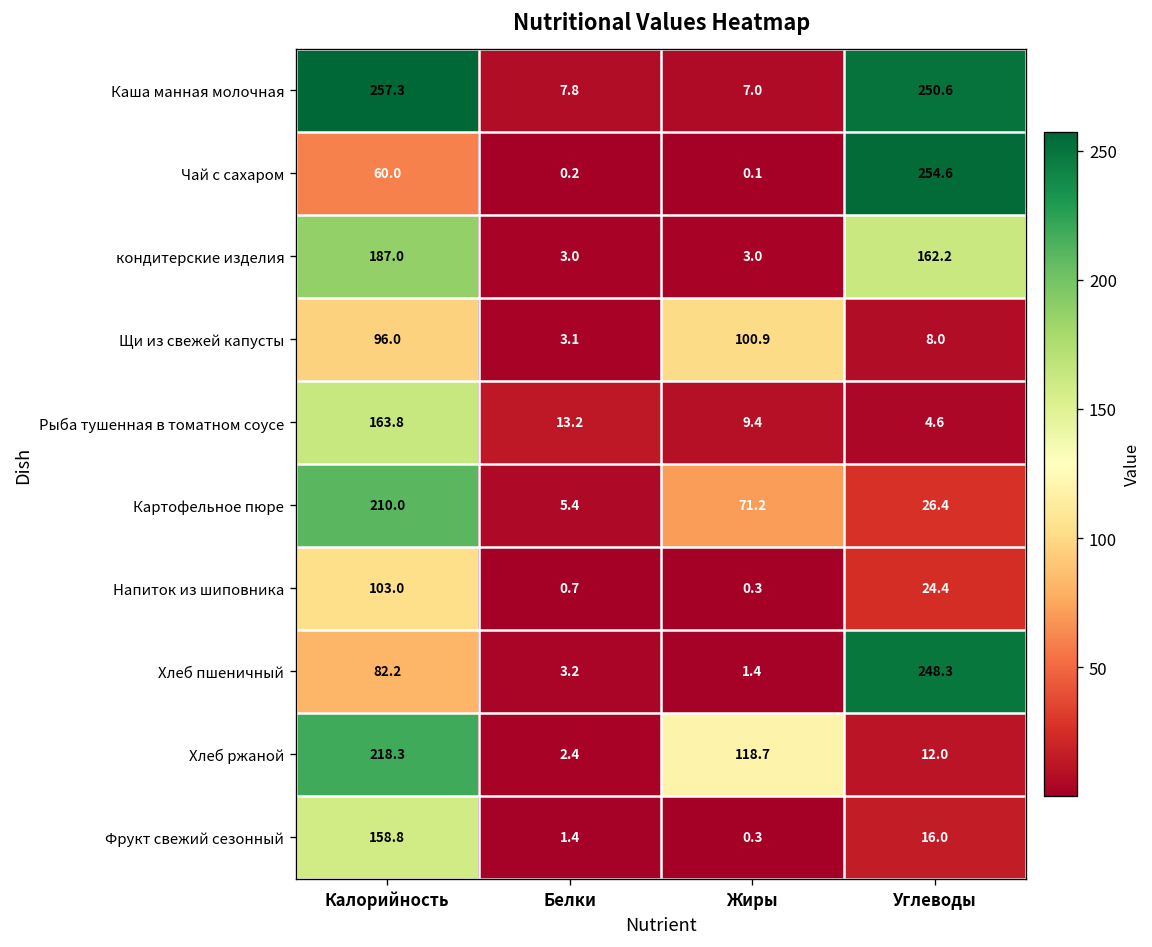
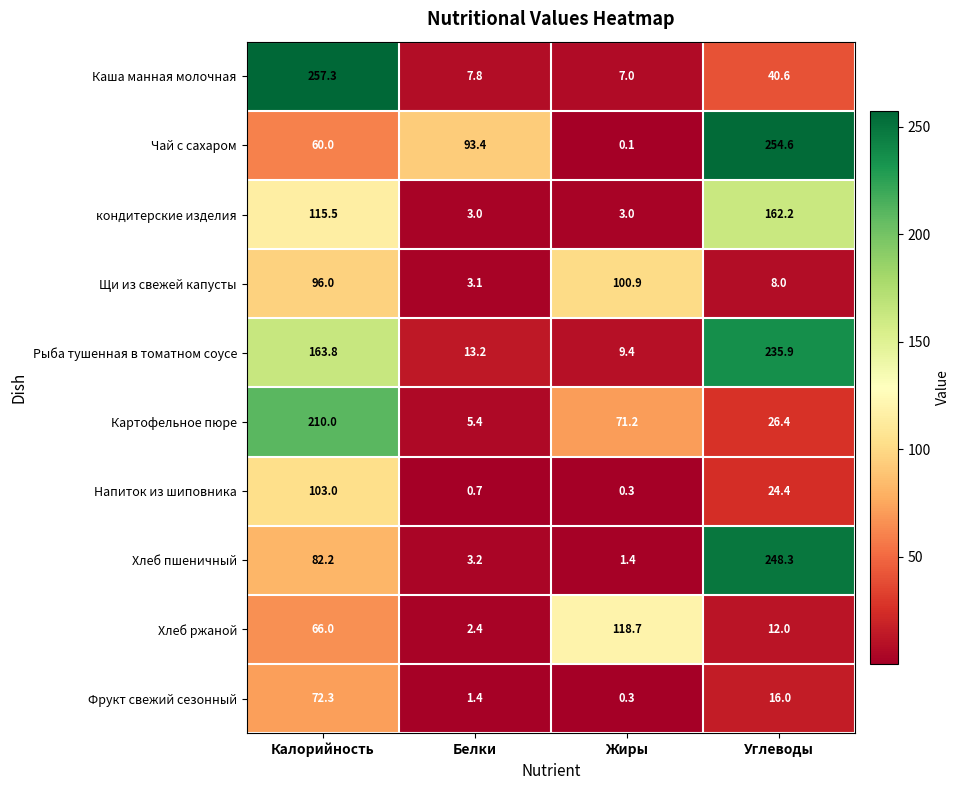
  {
    "Каша манная молочная": {
      "Калорийность": 257.3,
      "Белки": 7.8,
      "Жиры": 7.0,
-     "Углеводы": 250.6
+     "Углеводы": 40.6
    },
    "Чай с сахаром": {
      "Калорийность": 60.0,
-     "Белки": 0.2,
+     "Белки": 93.4,
      "Жиры": 0.1,
      "Углеводы": 254.6
    },
    "кондитерские изделия": {
-     "Калорийность": 187.0,
+     "Калорийность": 115.5,
      "Белки": 3.0,
      "Жиры": 3.0,
      "Углеводы": 162.2
    },
    "Щи из свежей капусты": {
      "Калорийность": 96.0,
      "Белки": 3.1,
      "Жиры": 100.9,
      "Углеводы": 8.0
    },
    "Рыба тушенная в томатном соусе": {
      "Калорийность": 163.8,
      "Белки": 13.2,
      "Жиры": 9.4,
-     "Углеводы": 4.6
+     "Углеводы": 235.9
    },
    "Картофельное пюре": {
      "Калорийность": 210.0,
      "Белки": 5.4,
      "Жиры": 71.2,
      "Углеводы": 26.4
    },
    "Напиток из шиповника": {
      "Калорийность": 103.0,
      "Белки": 0.7,
      "Жиры": 0.3,
      "Углеводы": 24.4
    },
    "Хлеб пшеничный": {
      "Калорийность": 82.2,
      "Белки": 3.2,
      "Жиры": 1.4,
      "Углеводы": 248.3
    },
    "Хлеб ржаной": {
-     "Калорийность": 218.3,
+     "Калорийность": 66.0,
      "Белки": 2.4,
      "Жиры": 118.7,
      "Углеводы": 12.0
    },
    "Фрукт свежий сезонный": {
-     "Калорийность": 158.8,
+     "Калорийность": 72.3,
      "Белки": 1.4,
      "Жиры": 0.3,
      "Углеводы": 16.0
    }
  }
